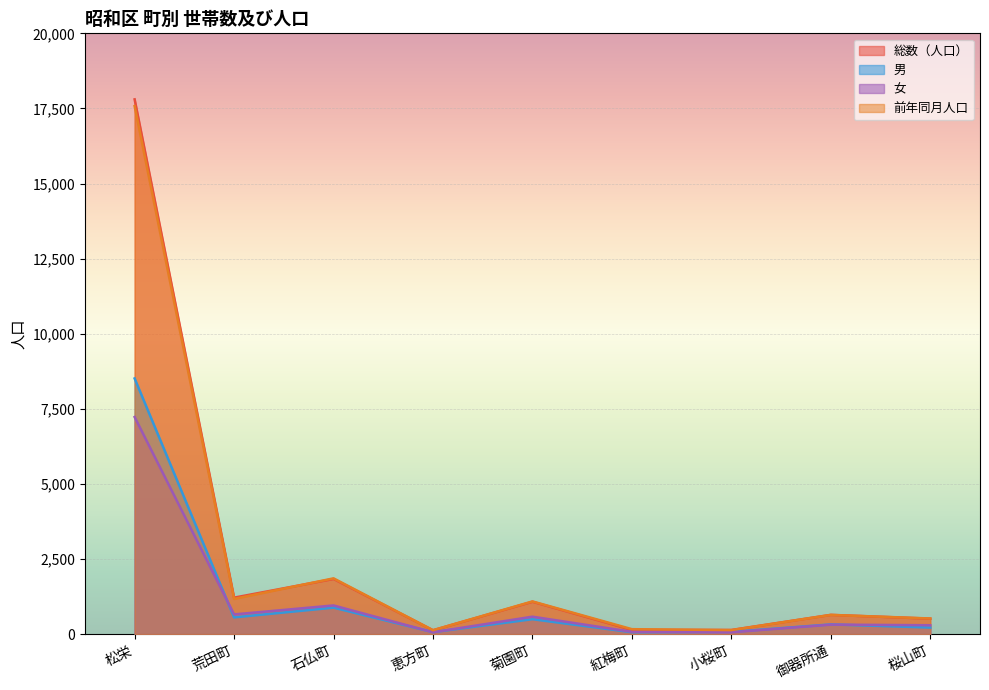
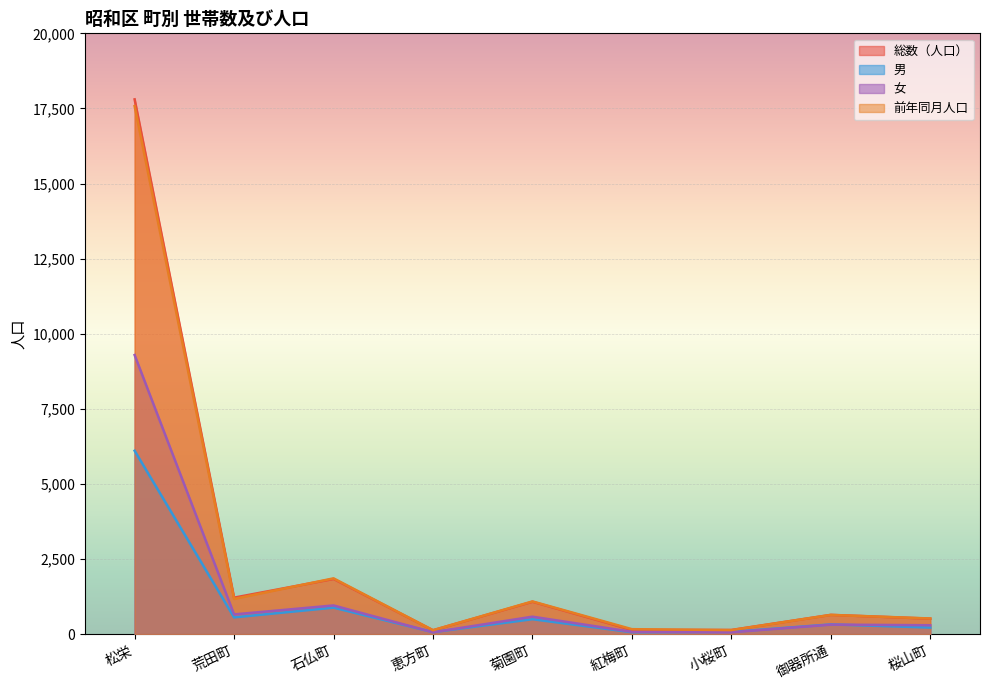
  {
    "男": {
-     "松栄": "8,500",
+     "松栄": "6,100",
      "荒田町": "600"
    },
    "女": {
-     "松栄": "7,200",
+     "松栄": "9,300",
      "荒田町": "700"
    }
  }
